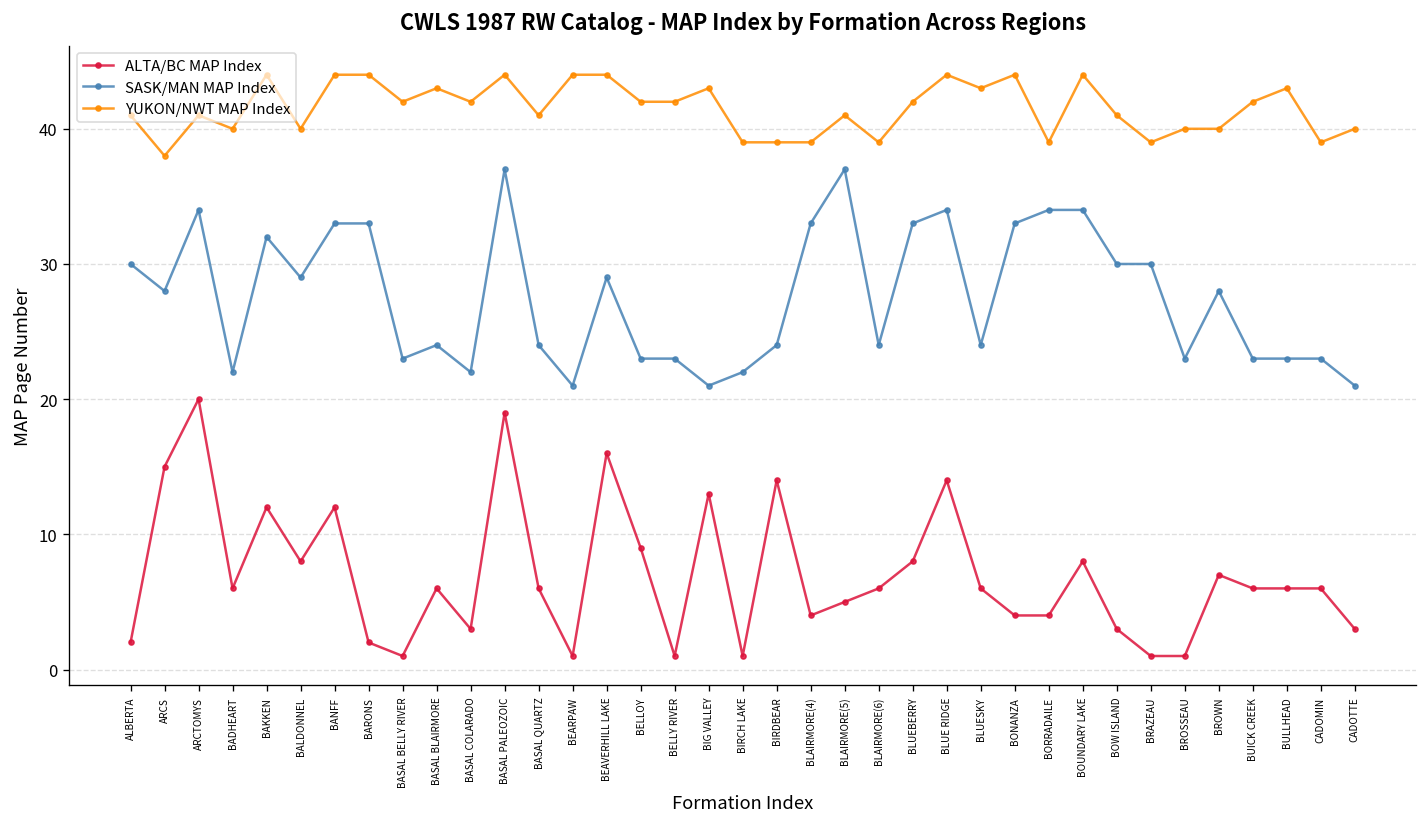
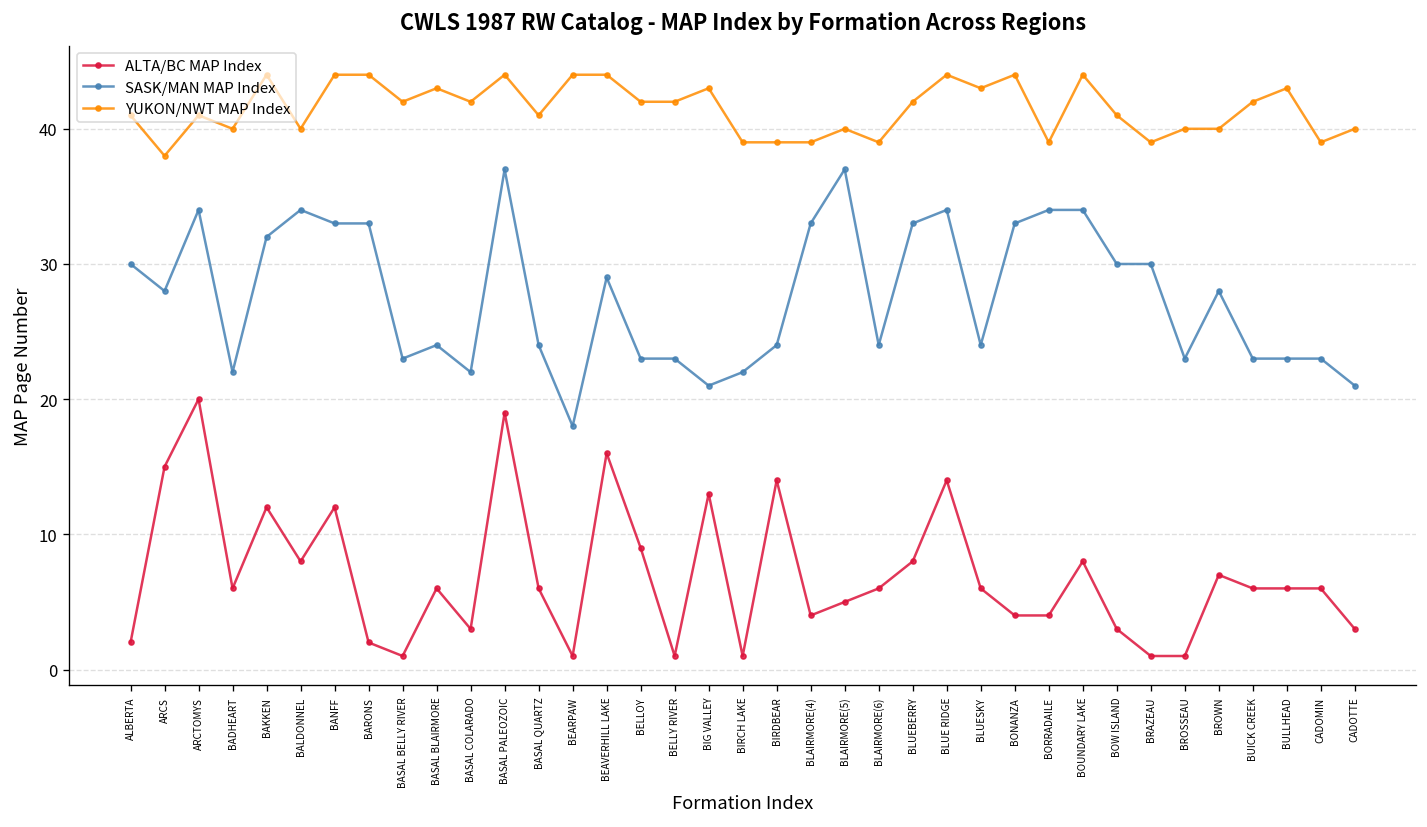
  {
    "ALTA/BC MAP Index": {
      "ALBERTA": 2,
      "ARCS": 15,
      "ARCTOMYS": 20,
      "BADHEART": 6,
      "BAKKEN": 12,
      "BALDONNEL": 8,
      "BANFF": 12,
      "BARONS": 2,
      "BASAL BELLY RIVER": 1,
      "BASAL BLAIRMORE": 6,
      "BASAL COLARADO": 3,
      "BASAL PALEOZOIC": 19,
      "BASAL QUARTZ": 6,
      "BEARPAW": 1,
      "BEAVERHILL LAKE": 16,
      "BELLOY": 9,
      "BELLY RIVER": 1,
      "BIG VALLEY": 13,
      "BIRCH LAKE": 1,
      "BIRDBEAR": 14,
      "BLAIRMORE(4)": 4,
      "BLAIRMORE(5)": 5,
      "BLAIRMORE(6)": 6,
      "BLUEBERRY": 8,
      "BLUE RIDGE": 14,
      "BLUESKY": 6,
      "BONANZA": 4,
      "BORRADAILE": 4,
      "BOUNDARY LAKE": 8,
      "BOW ISLAND": 3,
      "BRAZEAU": 1,
      "BROSSEAU": 1,
      "BROWN": 7,
      "BUICK CREEK": 6,
      "BULLHEAD": 6,
      "CADOMIN": 6,
      "CADOTTE": 3
    },
    "SASK/MAN MAP Index": {
      "ALBERTA": 30,
      "ARCS": 28,
      "ARCTOMYS": 34,
      "BADHEART": 22,
      "BAKKEN": 32,
-     "BALDONNEL": 29,
+     "BALDONNEL": 34,
      "BANFF": 33,
      "BARONS": 33,
      "BASAL BELLY RIVER": 23,
      "BASAL BLAIRMORE": 24,
      "BASAL COLARADO": 22,
      "BASAL PALEOZOIC": 37,
      "BASAL QUARTZ": 24,
-     "BEARPAW": 21,
+     "BEARPAW": 18,
      "BEAVERHILL LAKE": 29,
      "BELLOY": 23,
      "BELLY RIVER": 23,
      "BIG VALLEY": 21,
      "BIRCH LAKE": 22,
      "BIRDBEAR": 24,
      "BLAIRMORE(4)": 33,
      "BLAIRMORE(5)": 37,
      "BLAIRMORE(6)": 24,
      "BLUEBERRY": 33,
      "BLUE RIDGE": 34,
      "BLUESKY": 24,
      "BONANZA": 33,
      "BORRADAILE": 34,
      "BOUNDARY LAKE": 34,
      "BOW ISLAND": 30,
      "BRAZEAU": 30,
      "BROSSEAU": 23,
      "BROWN": 28,
      "BUICK CREEK": 23,
      "BULLHEAD": 23,
      "CADOMIN": 23,
      "CADOTTE": 21
    },
    "YUKON/NWT MAP Index": {
      "ARCS": 38,
      "BADHEART": 40,
      "BALDONNEL": 40,
      "BANFF": 44,
      "BARONS": 44,
      "BASAL BELLY RIVER": 42,
      "BASAL BLAIRMORE": 43,
      "BASAL COLARADO": 42,
      "BASAL PALEOZOIC": 44,
      "BASAL QUARTZ": 41,
      "BEARPAW": 44,
      "BEAVERHILL LAKE": 44,
      "BELLOY": 42,
      "BELLY RIVER": 42,
      "BIG VALLEY": 43,
      "BIRCH LAKE": 39,
      "BIRDBEAR": 39,
      "BLAIRMORE(4)": 39,
-     "BLAIRMORE(5)": 41,
+     "BLAIRMORE(5)": 40,
      "BLAIRMORE(6)": 39,
      "BLUEBERRY": 42,
      "BLUE RIDGE": 44,
      "BLUESKY": 43,
      "BONANZA": 44,
      "BORRADAILE": 39,
      "BOUNDARY LAKE": 44,
      "BOW ISLAND": 41,
      "BRAZEAU": 39,
      "BROSSEAU": 40,
      "BROWN": 40,
      "BUICK CREEK": 42,
      "BULLHEAD": 43,
      "CADOMIN": 39,
      "CADOTTE": 40
    }
  }
